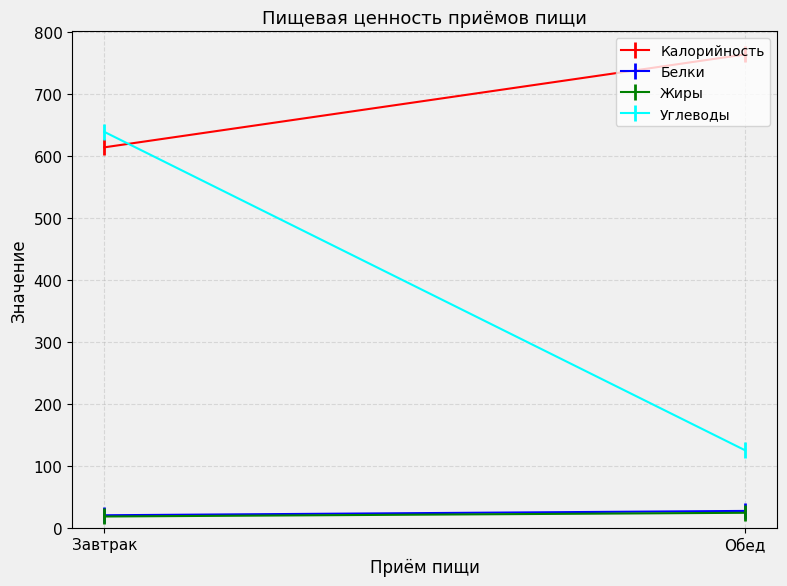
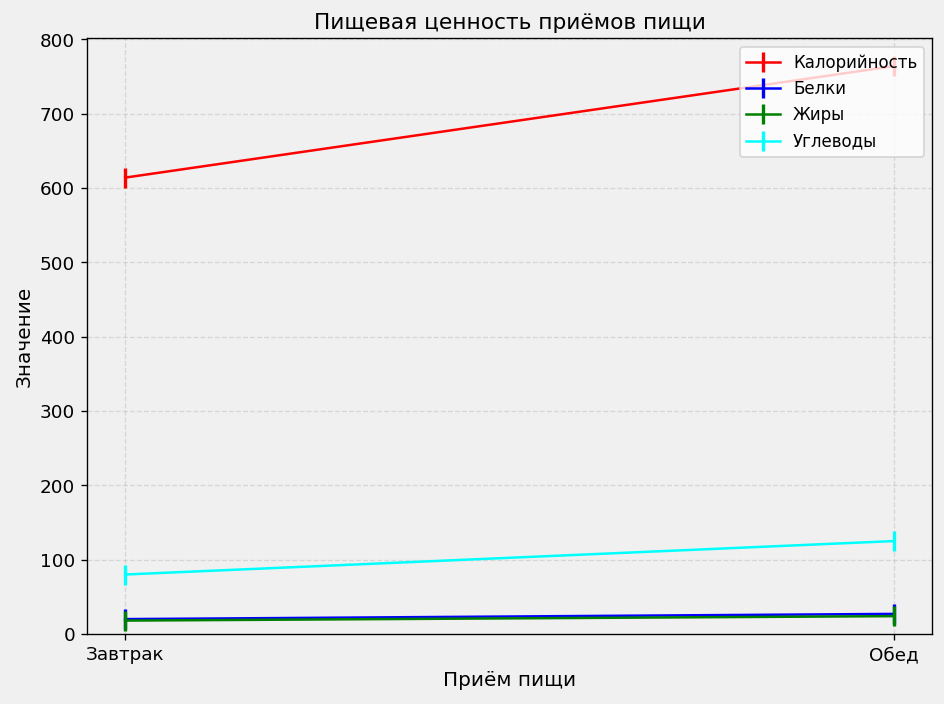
  {
    "Калорийность": {
      "Завтрак": 610
    },
    "Углеводы": {
-     "Завтрак": 640,
+     "Завтрак": 80,
      "Обед": 130
    }
  }
